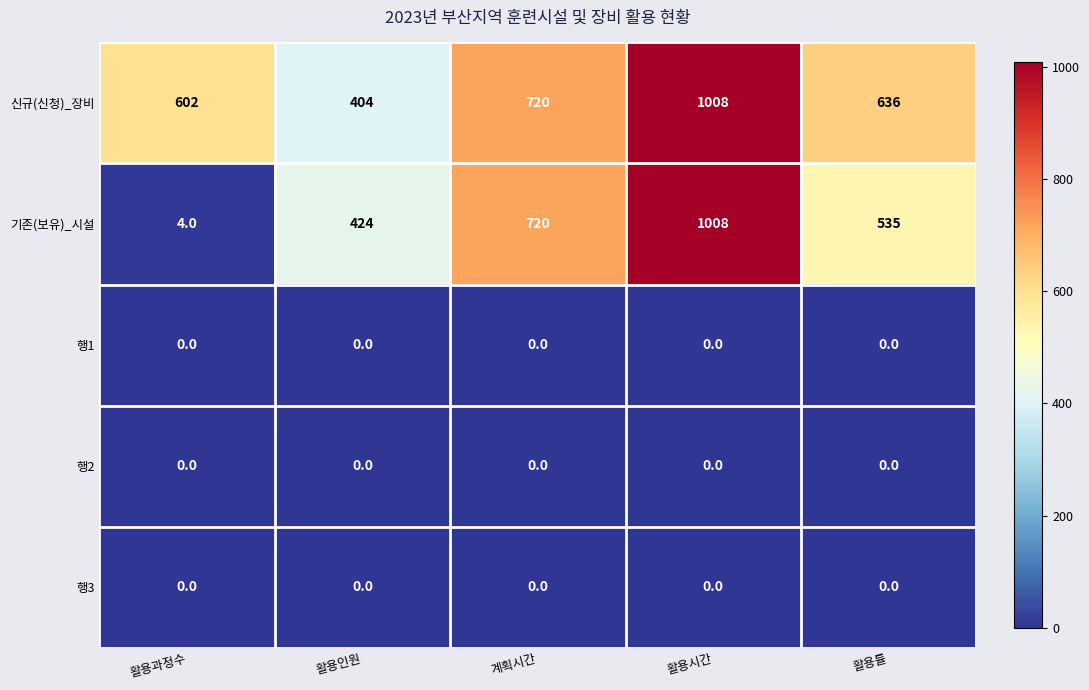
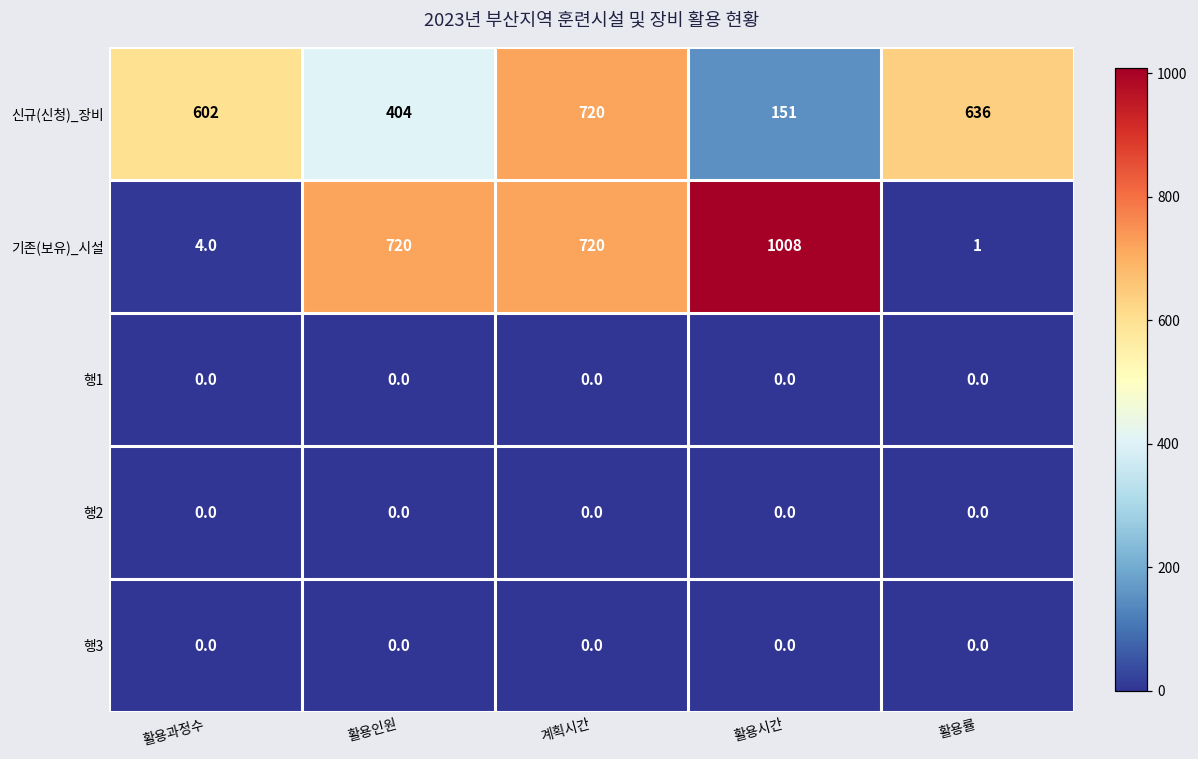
  {
    "신규(신청)_장비": {
      "활용과정수": 602,
      "활용인원": 404,
      "계획시간": 720,
-     "활용시간": 1008,
+     "활용시간": 151,
      "활용률": 636
    },
    "기존(보유)_시설": {
      "활용과정수": 4.0,
-     "활용인원": 424,
+     "활용인원": 720,
      "계획시간": 720,
      "활용시간": 1008,
-     "활용률": 535
+     "활용률": 1
    },
    "행1": {
      "활용과정수": 0.0,
      "활용인원": 0.0,
      "계획시간": 0.0,
      "활용시간": 0.0,
      "활용률": 0.0
    },
    "행2": {
      "활용과정수": 0.0,
      "활용인원": 0.0,
      "계획시간": 0.0,
      "활용시간": 0.0,
      "활용률": 0.0
    },
    "행3": {
      "활용과정수": 0.0,
      "활용인원": 0.0,
      "계획시간": 0.0,
      "활용시간": 0.0,
      "활용률": 0.0
    }
  }
